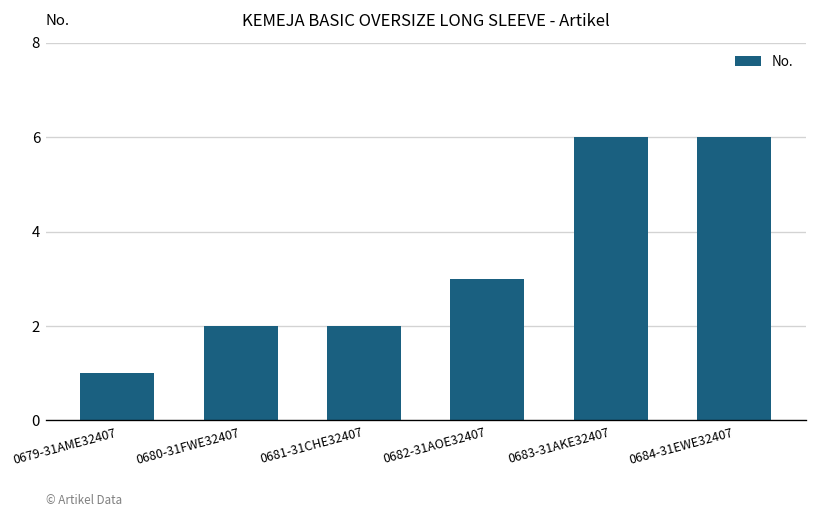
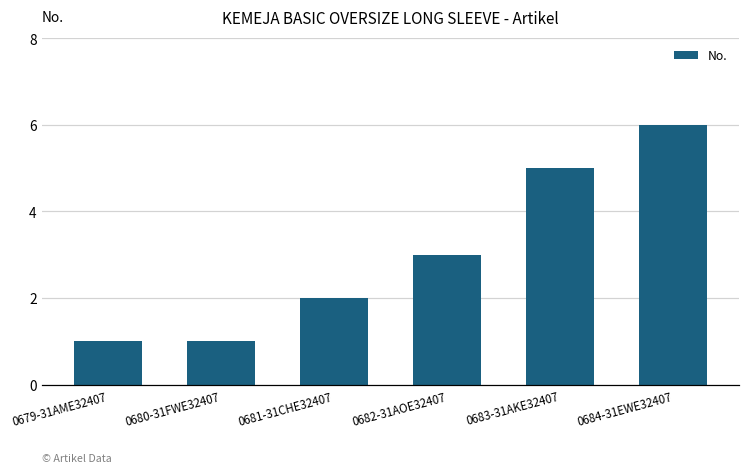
  {
    "0679-31AME32407": 1,
-   "0680-31FWE32407": 2,
+   "0680-31FWE32407": 1,
    "0681-31CHE32407": 2,
    "0682-31AOE32407": 3,
-   "0683-31AKE32407": 6,
+   "0683-31AKE32407": 5,
    "0684-31EWE32407": 6
  }
